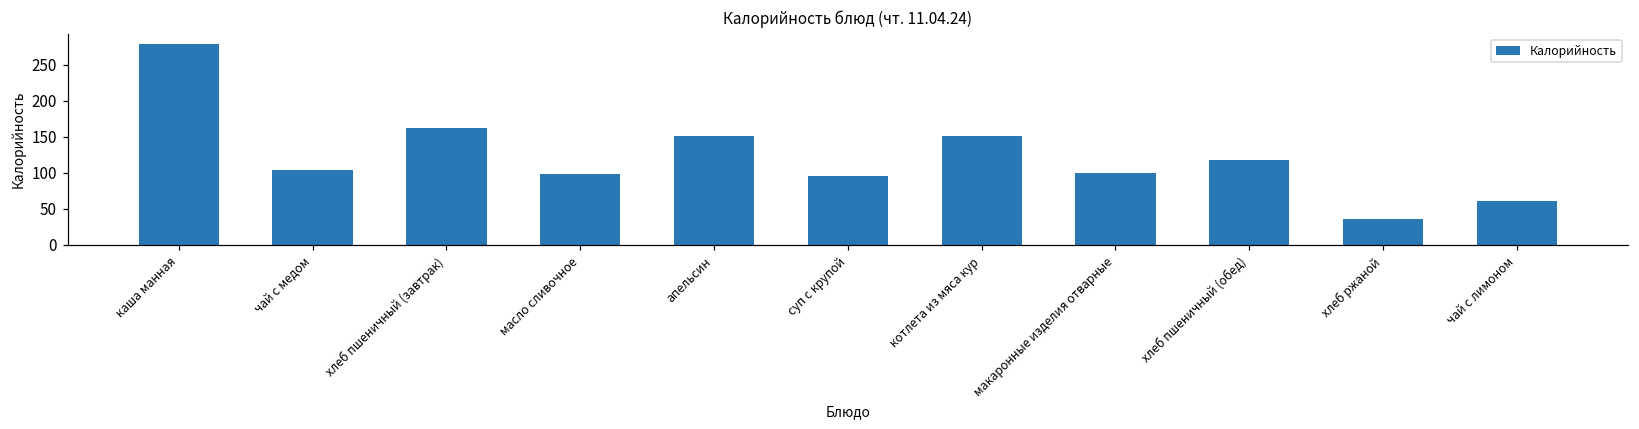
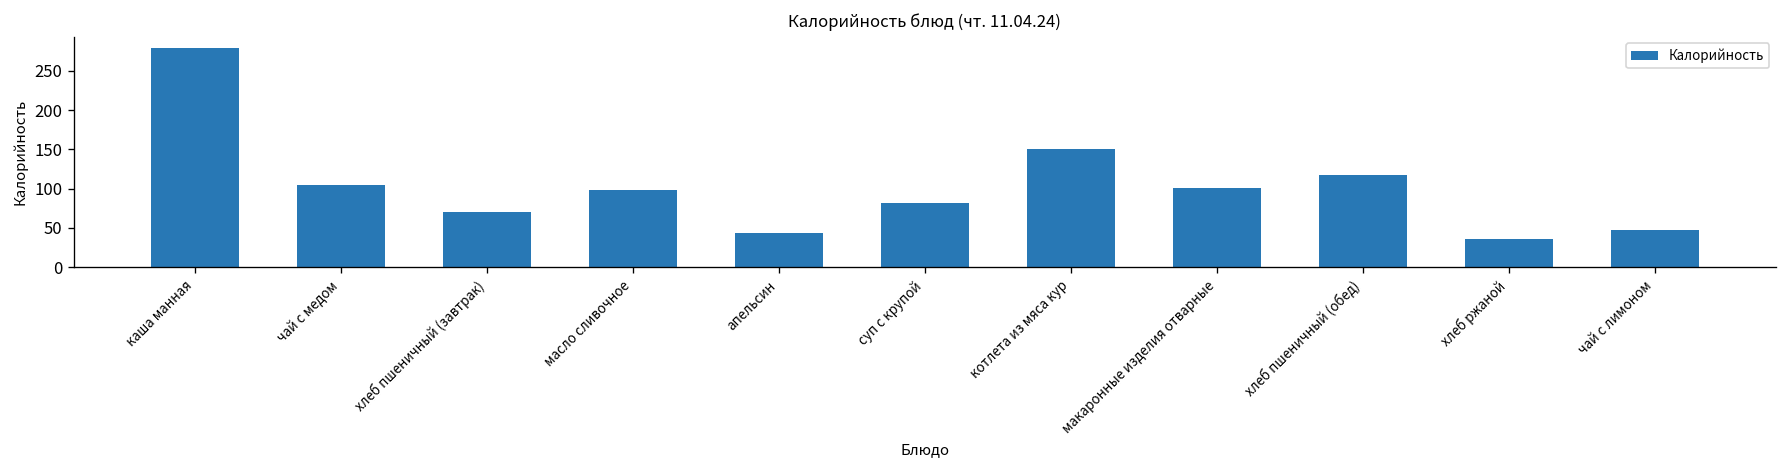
  {
    "каша манная": 280,
    "чай с медом": 100,
-   "хлеб пшеничный (завтрак)": 160,
+   "хлеб пшеничный (завтрак)": 70,
    "масло сливочное": 100,
-   "апельсин": 150,
-   "суп с крупой": 100,
+   "апельсин": 40,
+   "суп с крупой": 80,
    "котлета из мяса кур": 150,
    "макаронные изделия отварные": 100,
    "хлеб пшеничный (обед)": 120,
    "хлеб ржаной": 40,
-   "чай с лимоном": 60
+   "чай с лимоном": 50
  }
